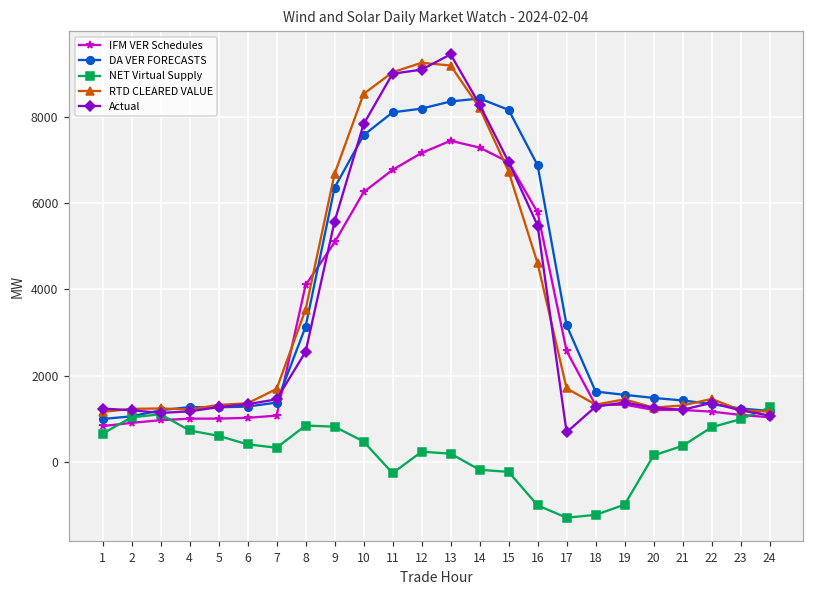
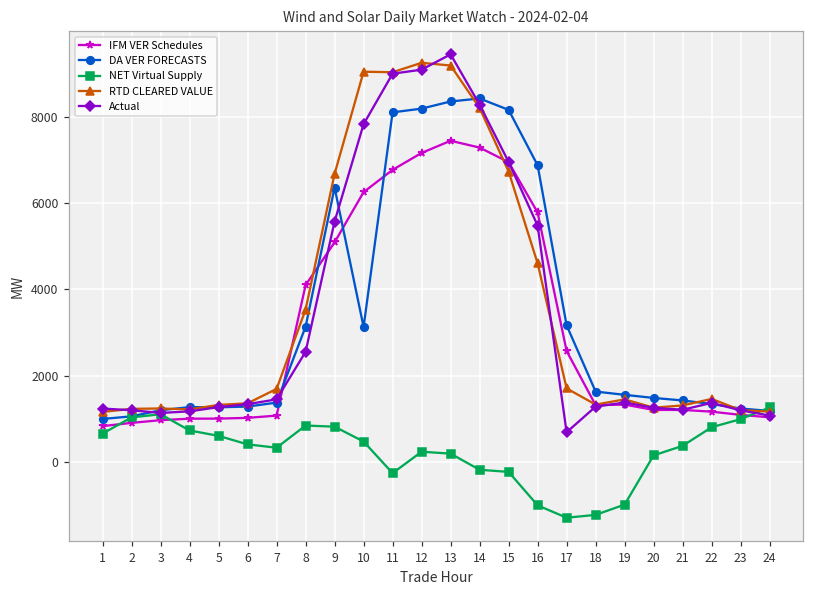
  {
    "IFM VER Schedules": {
      "1": 800,
      "2": 900,
      "3": 1000,
      "4": 1000,
      "5": 1000,
      "6": 1000,
      "7": 1100,
      "8": 4100,
      "9": 5100,
      "10": 6300,
      "11": 6800,
      "12": 7200,
      "13": 7400,
      "14": 7300,
      "16": 5800,
      "17": 2600,
      "22": 1200,
      "23": 1100
    },
    "DA VER FORECASTS": {
      "1": 1000,
      "7": 1400,
      "8": 3100,
      "9": 6400,
-     "10": 7600,
+     "10": 3100,
      "11": 8100,
      "12": 8200,
      "13": 8400,
      "14": 8400,
      "15": 8200,
      "16": 6900,
      "17": 3200,
      "18": 1600,
      "19": 1600,
      "20": 1500,
      "21": 1400
    },
    "NET Virtual Supply": {
      "1": 700,
      "4": 700,
      "5": 600,
      "6": 400,
      "7": 300,
      "8": 800,
      "9": 800,
      "10": 500,
      "11": -300,
      "12": 200,
      "13": 200,
      "14": -200,
      "15": -200,
      "16": -1000,
      "17": -1300,
      "18": -1200,
      "19": -1000,
      "20": 200,
      "21": 400,
      "22": 800,
      "23": 1000,
      "24": 1300
    },
    "RTD CLEARED VALUE": {
      "1": 1200,
      "7": 1700,
      "8": 3500,
      "9": 6700,
-     "10": 8500,
+     "10": 9000,
      "12": 9200,
      "13": 9200,
      "14": 8200,
      "15": 6700,
      "16": 4600,
      "17": 1700,
      "19": 1500,
      "21": 1300,
      "22": 1500
    },
    "Actual": {
      "1": 1200,
      "7": 1500,
      "8": 2600,
      "9": 5600,
      "10": 7800,
      "12": 9100,
      "13": 9400,
      "14": 8300,
      "16": 5500,
      "17": 700
    }
  }
